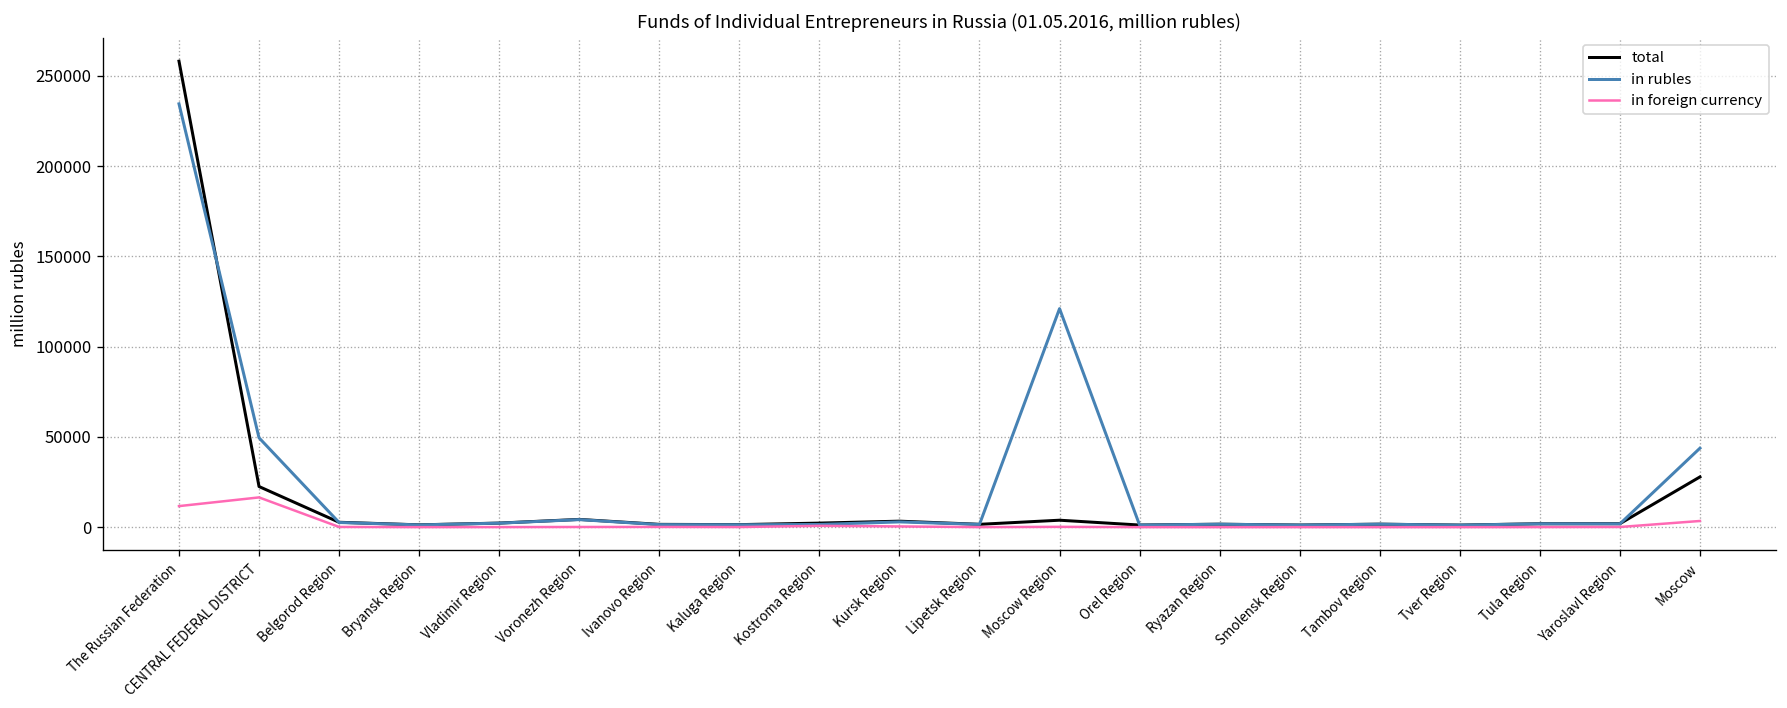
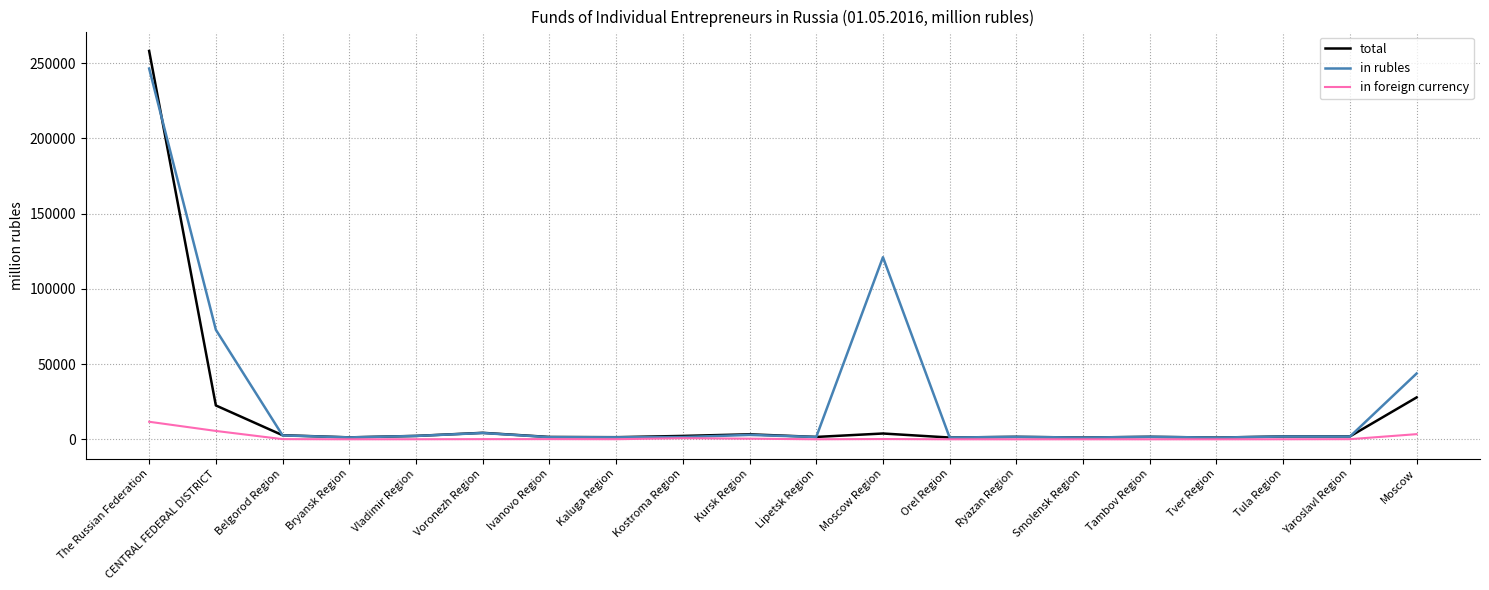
  {
    "total": {
      "The Russian Federation": 258000,
      "CENTRAL FEDERAL DISTRICT": 23000,
      "Moscow Region": 4000,
      "Moscow": 28000
    },
    "in rubles": {
-     "The Russian Federation": 234000,
-     "CENTRAL FEDERAL DISTRICT": 49000,
+     "The Russian Federation": 246000,
+     "CENTRAL FEDERAL DISTRICT": 73000,
      "Moscow Region": 121000,
      "Moscow": 44000
    },
    "in foreign currency": {
      "The Russian Federation": 12000,
-     "CENTRAL FEDERAL DISTRICT": 16000,
+     "CENTRAL FEDERAL DISTRICT": 6000,
      "Belgorod Region": 0,
      "Vladimir Region": 0,
      "Voronezh Region": 0,
      "Kursk Region": 0,
      "Moscow Region": 0,
      "Tula Region": 0,
      "Yaroslavl Region": 0,
      "Moscow": 3000
    }
  }
